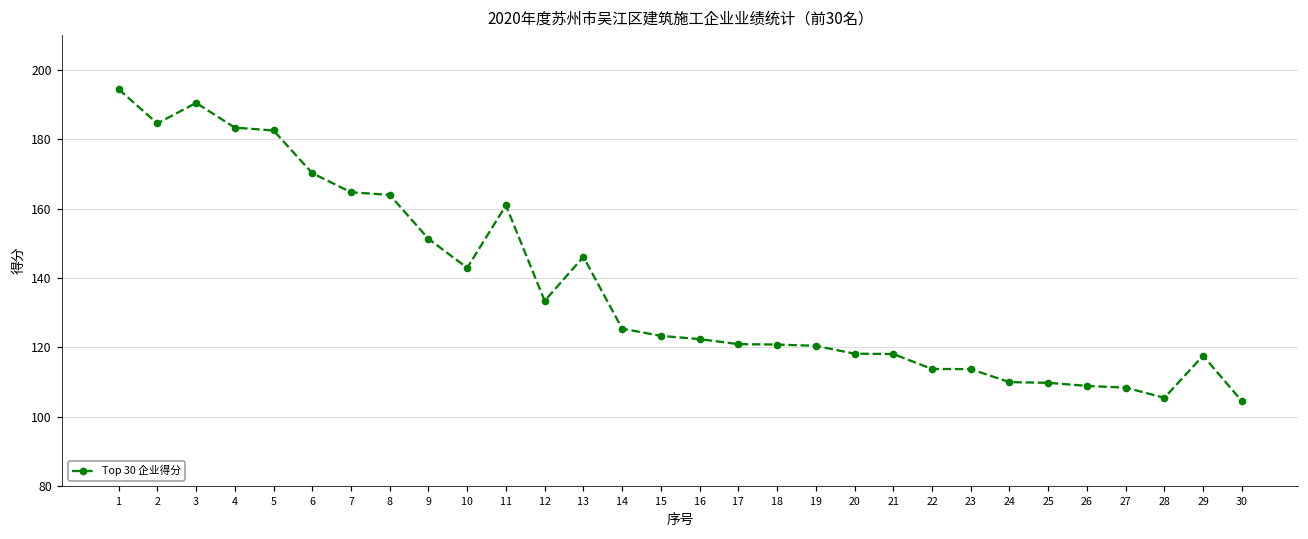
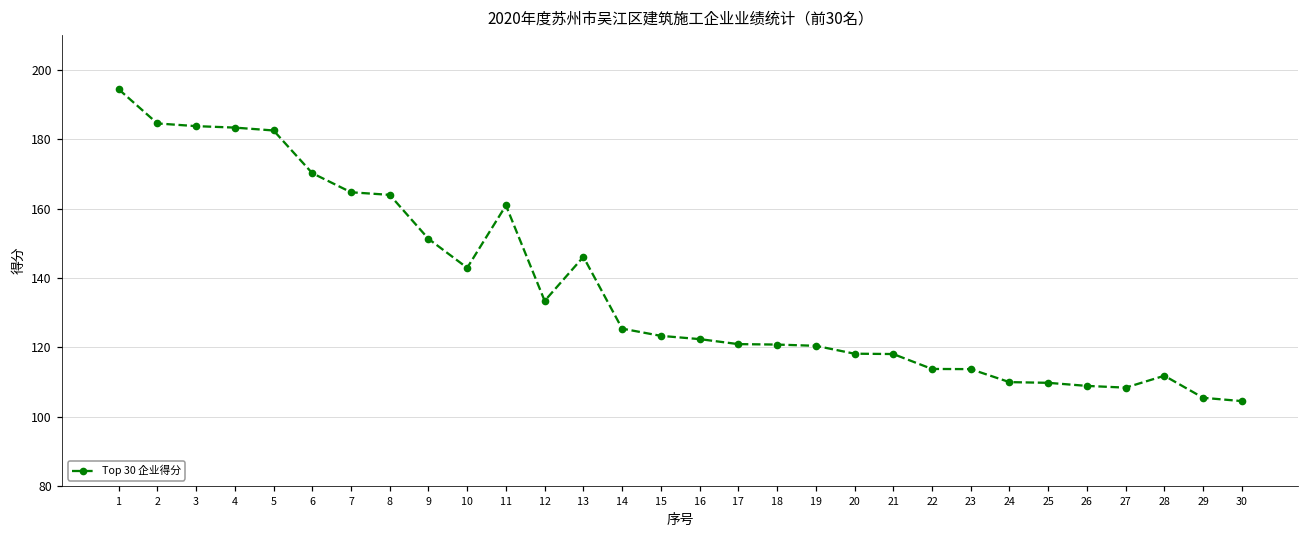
  {
    "1": 194,
    "2": 185,
-   "3": 191,
+   "3": 184,
    "4": 183,
    "5": 183,
    "6": 170,
    "7": 165,
    "8": 164,
    "9": 151,
    "10": 143,
    "11": 161,
    "12": 133,
    "13": 146,
    "14": 125,
    "15": 123,
    "16": 122,
    "17": 121,
    "18": 121,
    "19": 120,
    "20": 118,
    "21": 118,
    "22": 114,
    "23": 114,
    "24": 110,
    "25": 110,
    "26": 109,
    "27": 108,
-   "28": 105,
-   "29": 118,
+   "28": 112,
+   "29": 105,
    "30": 104
  }
